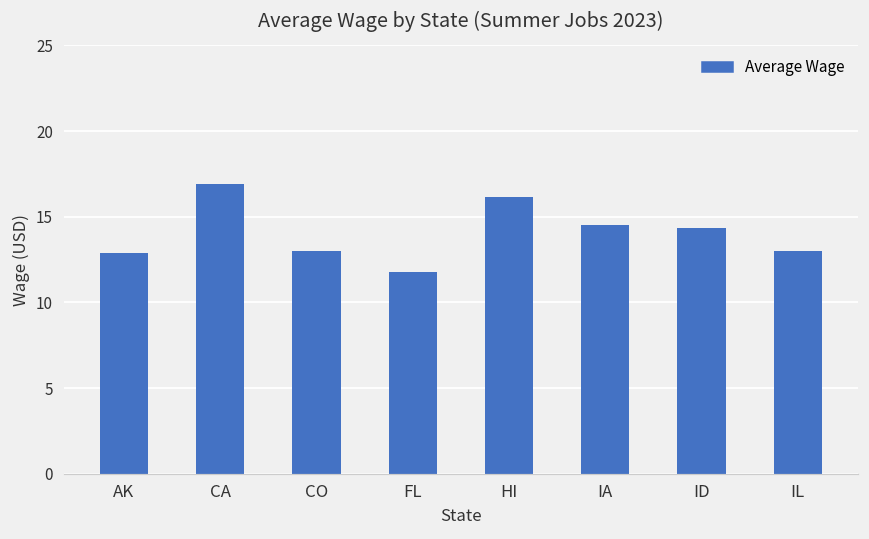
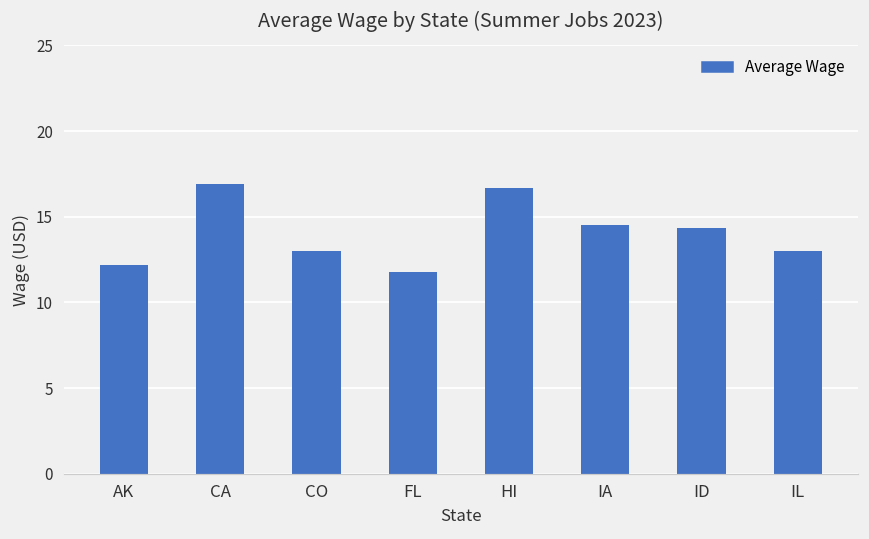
  {
-   "AK": 12.9,
+   "AK": 12.2,
    "CA": 16.9,
    "CO": 13.0,
    "FL": 11.8,
-   "HI": 16.1,
+   "HI": 16.7,
    "IA": 14.5,
    "ID": 14.3,
    "IL": 13.0
  }
